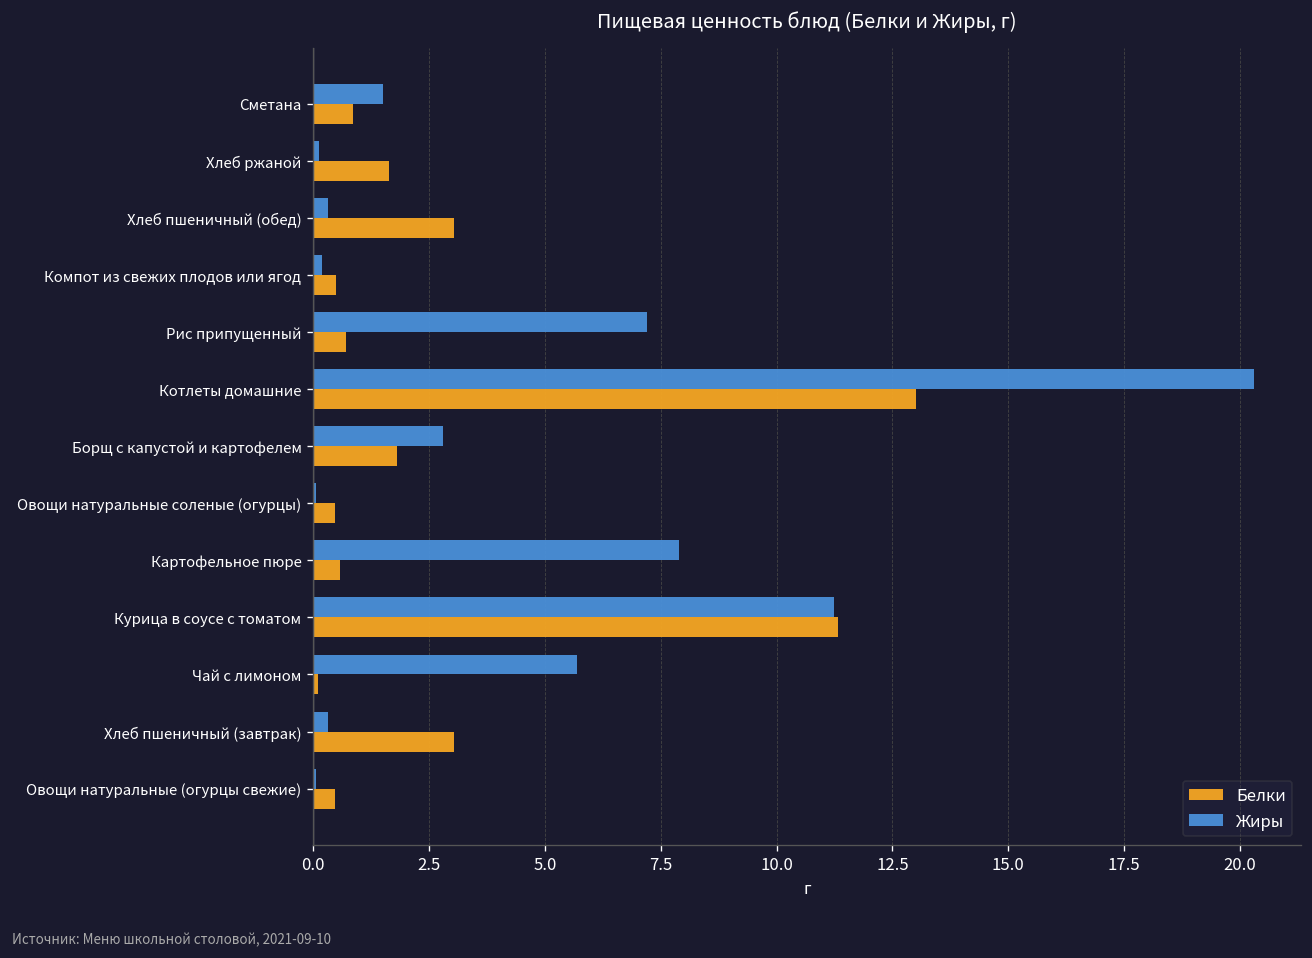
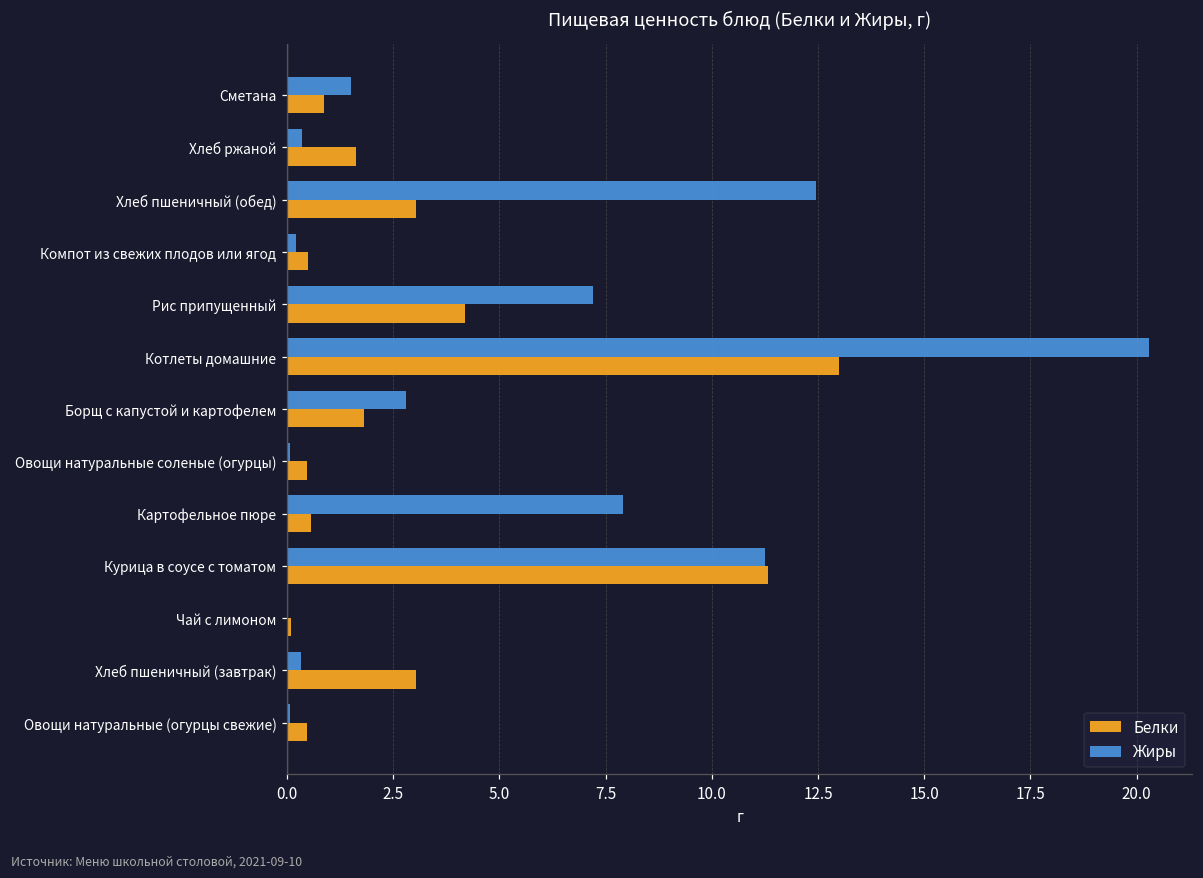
  {
    "Белки": {
      "Сметана": 0.9,
      "Хлеб ржаной": 1.6,
      "Хлеб пшеничный (обед)": 3.0,
      "Компот из свежих плодов или ягод": 0.5,
-     "Рис припущенный": 0.7,
+     "Рис припущенный": 4.2,
      "Котлеты домашние": 13.0,
      "Борщ с капустой и картофелем": 1.8,
      "Овощи натуральные соленые (огурцы)": 0.5,
      "Картофельное пюре": 0.6,
      "Курица в соусе с томатом": 11.3,
      "Чай с лимоном": 0.1,
      "Хлеб пшеничный (завтрак)": 3.0,
      "Овощи натуральные (огурцы свежие)": 0.5
    },
    "Жиры": {
      "Сметана": 1.5,
-     "Хлеб ржаной": 0.1,
-     "Хлеб пшеничный (обед)": 0.3,
+     "Хлеб ржаной": 0.4,
+     "Хлеб пшеничный (обед)": 12.5,
      "Компот из свежих плодов или ягод": 0.2,
      "Рис припущенный": 7.2,
      "Котлеты домашние": 20.3,
      "Борщ с капустой и картофелем": 2.8,
      "Картофельное пюре": 7.9,
      "Курица в соусе с томатом": 11.3,
-     "Чай с лимоном": 5.7,
+     "Чай с лимоном": 0.0,
      "Хлеб пшеничный (завтрак)": 0.3
    }
  }
